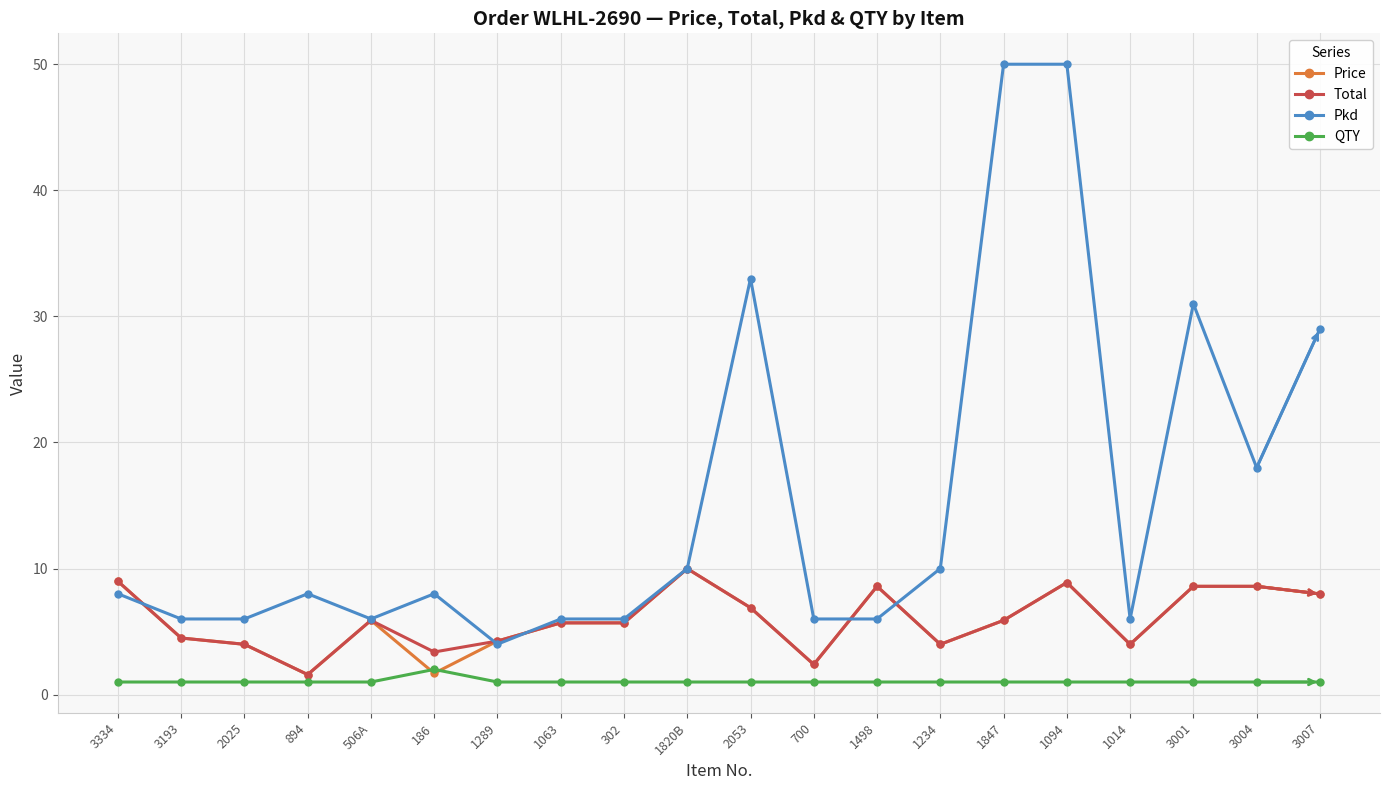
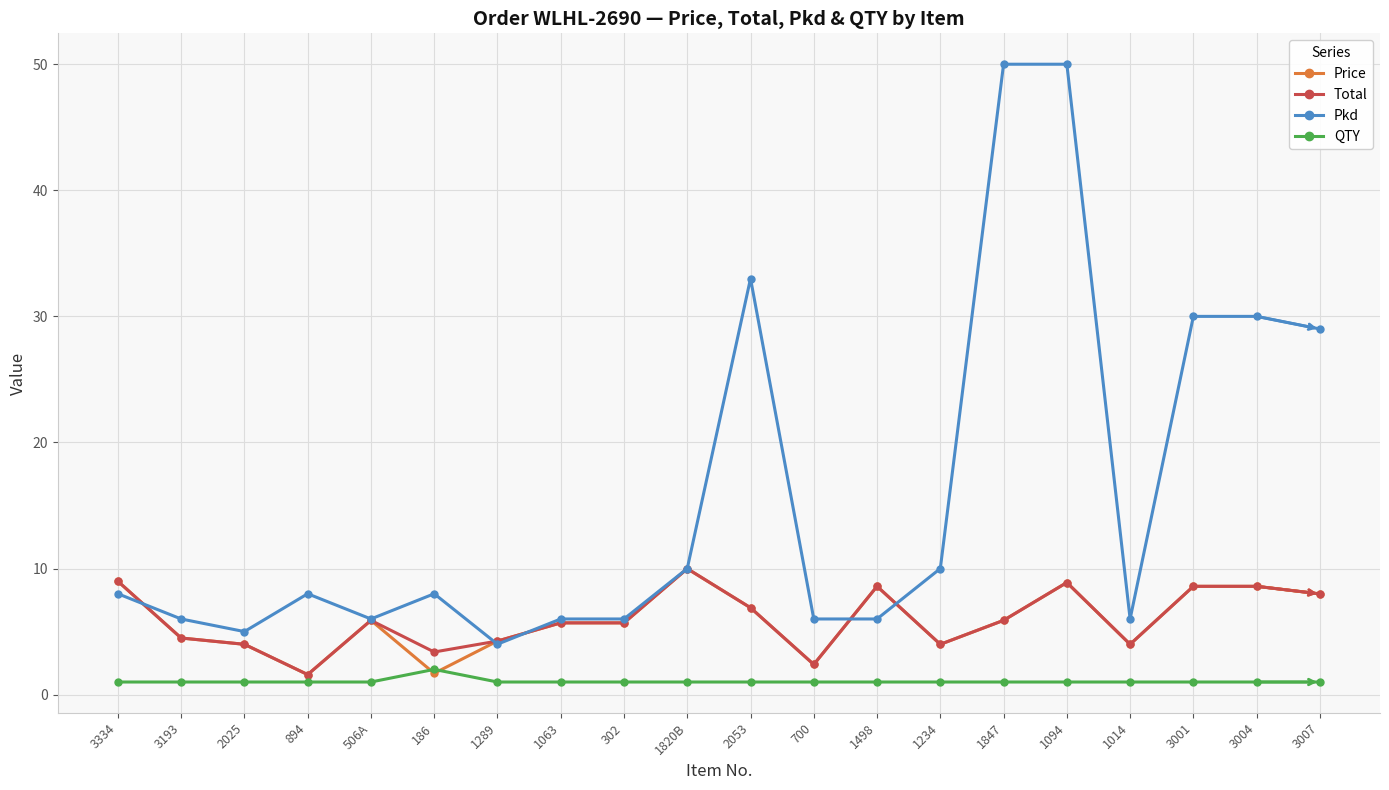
  {
    "Pkd": {
      "3334": 8,
      "3193": 6,
-     "2025": 6,
+     "2025": 5,
      "894": 8,
      "186": 8,
      "1289": 4,
      "1063": 6,
      "302": 6,
      "2053": 33,
      "700": 6,
      "1498": 6,
      "1234": 10,
      "1847": 50,
      "1094": 50,
      "1014": 6,
-     "3001": 31,
-     "3004": 18,
+     "3001": 30,
+     "3004": 30,
      "3007": 29
    },
    "QTY": {
      "3334": 1,
      "3193": 1,
      "2025": 1,
      "894": 1,
      "506A": 1,
      "186": 2,
      "1289": 1,
      "1063": 1,
      "302": 1,
      "1820B": 1,
      "2053": 1,
      "700": 1,
      "1498": 1,
      "1234": 1,
      "1847": 1,
      "1094": 1,
      "1014": 1,
      "3001": 1,
      "3004": 1,
      "3007": 1
    }
  }
